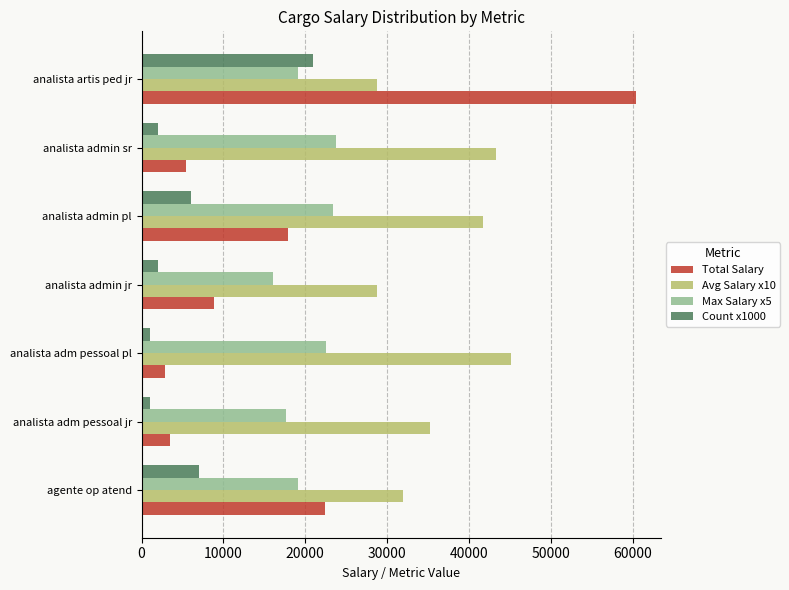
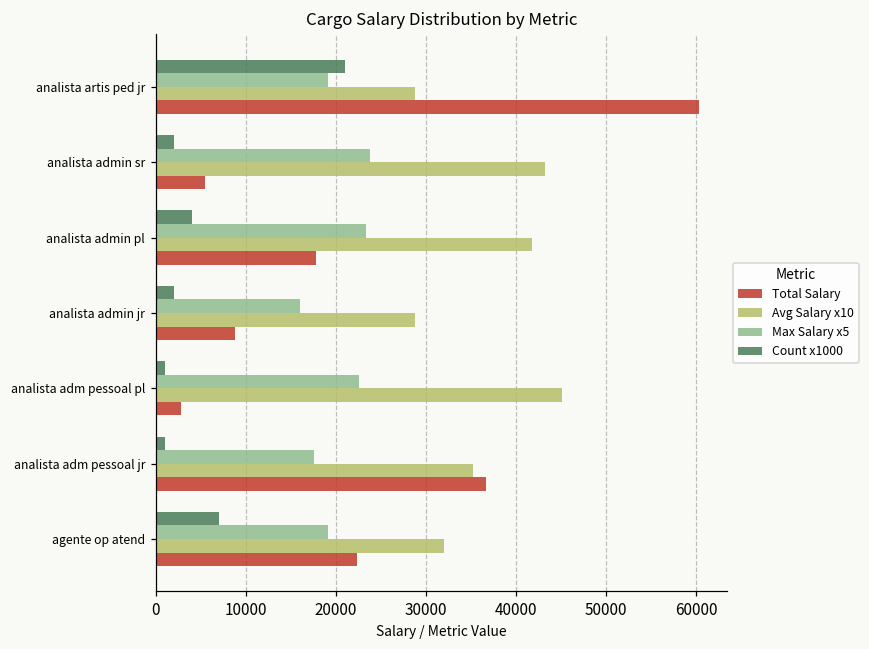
  {
    "Total Salary": {
      "analista artis ped jr": 60000,
      "analista admin sr": 5000,
      "analista admin pl": 18000,
      "analista admin jr": 9000,
      "analista adm pessoal pl": 3000,
-     "analista adm pessoal jr": 4000,
+     "analista adm pessoal jr": 37000,
      "agente op atend": 22000
    },
    "Count x1000": {
      "analista artis ped jr": 21000,
      "analista admin sr": 2000,
-     "analista admin pl": 6000,
+     "analista admin pl": 4000,
      "analista admin jr": 2000,
      "analista adm pessoal pl": 1000,
      "analista adm pessoal jr": 1000,
      "agente op atend": 7000
    }
  }
